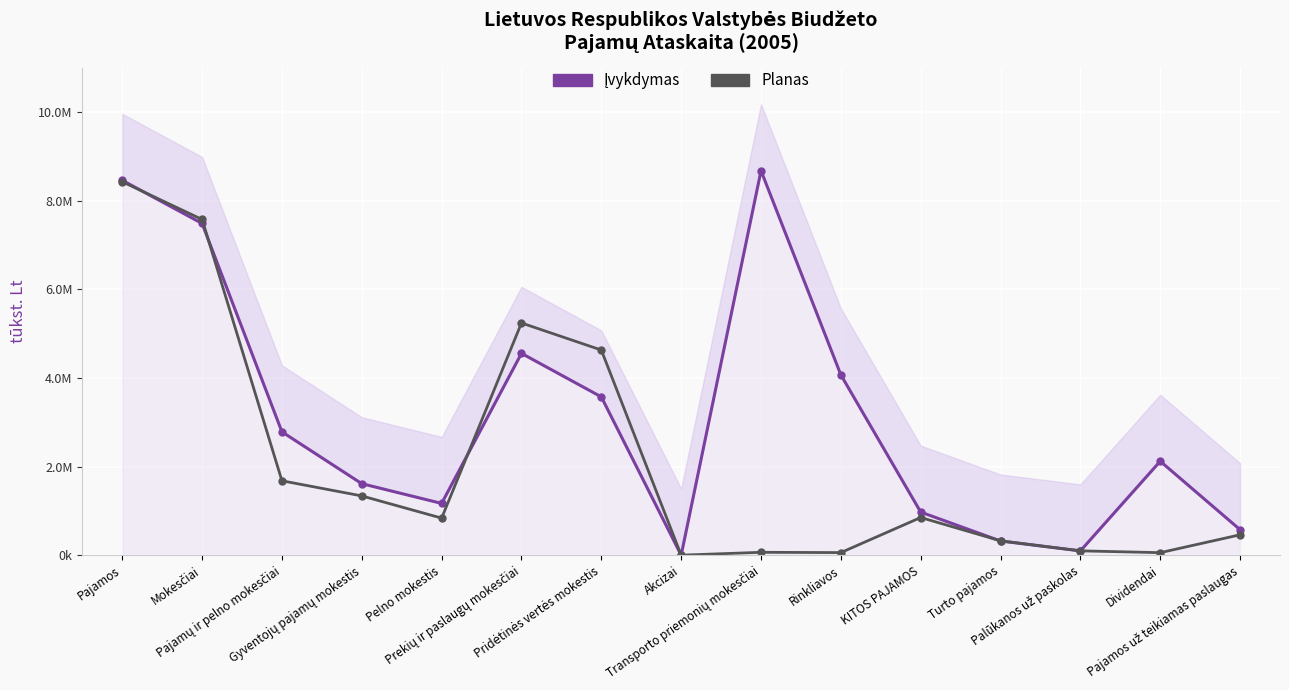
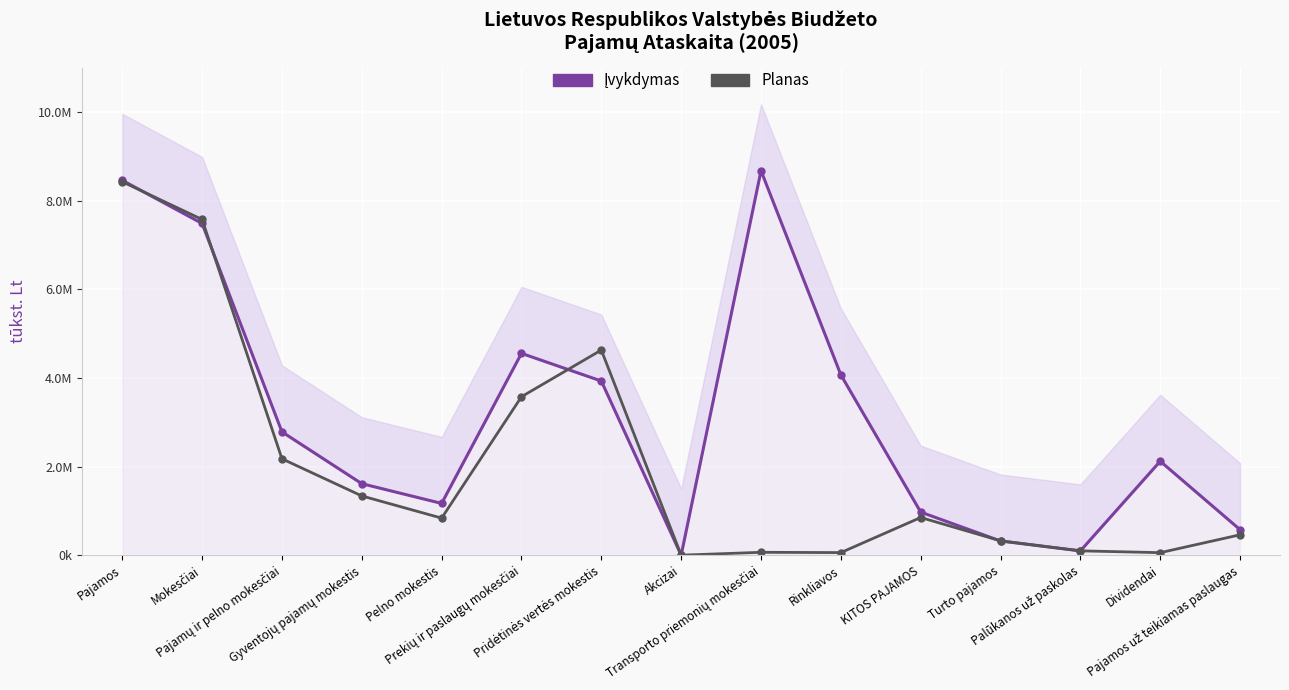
  {
    "Įvykdymas": {
      "Mokesčiai": 7500000,
      "Pajamų ir pelno mokesčiai": 2800000,
      "Gyventojų pajamų mokestis": 1600000,
      "Pelno mokestis": 1200000,
      "Prekių ir paslaugų mokesčiai": 4600000,
-     "Pridėtinės vertės mokestis": 3600000,
+     "Pridėtinės vertės mokestis": 3900000,
      "Transporto priemonių mokesčiai": 8700000,
      "Rinkliavos": 4100000,
      "KITOS PAJAMOS": 1000000,
      "Dividendai": 2100000,
      "Pajamos už teikiamas paslaugas": 600000
    },
    "Planas": {
      "Mokesčiai": 7600000,
-     "Pajamų ir pelno mokesčiai": 1700000,
+     "Pajamų ir pelno mokesčiai": 2200000,
      "Gyventojų pajamų mokestis": 1300000,
      "Pelno mokestis": 800000,
-     "Prekių ir paslaugų mokesčiai": 5200000,
+     "Prekių ir paslaugų mokesčiai": 3600000,
      "Pridėtinės vertės mokestis": 4600000,
      "Transporto priemonių mokesčiai": 100000,
      "Rinkliavos": 100000,
      "KITOS PAJAMOS": 900000,
      "Dividendai": 100000,
      "Pajamos už teikiamas paslaugas": 500000
    }
  }
